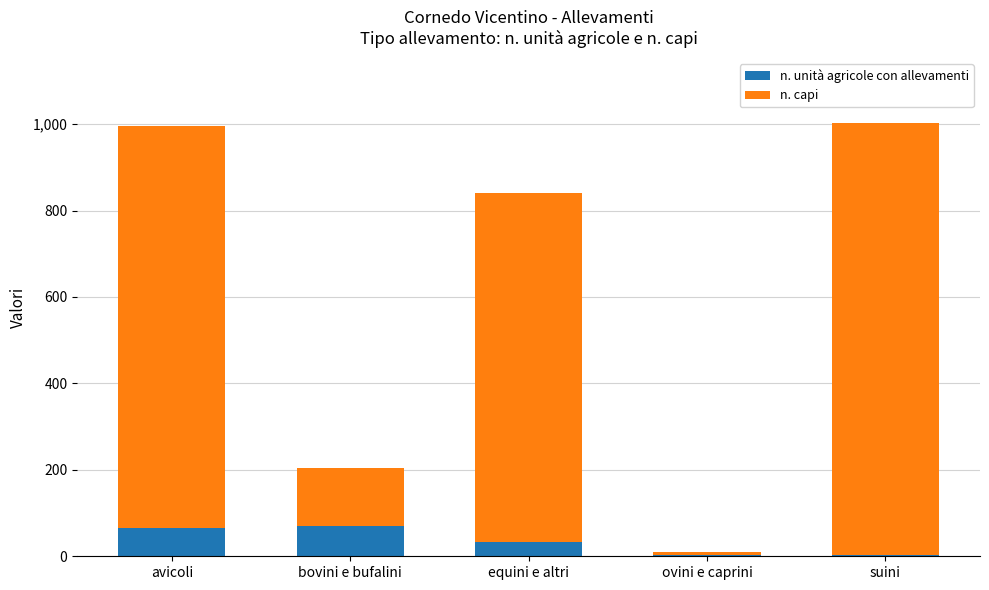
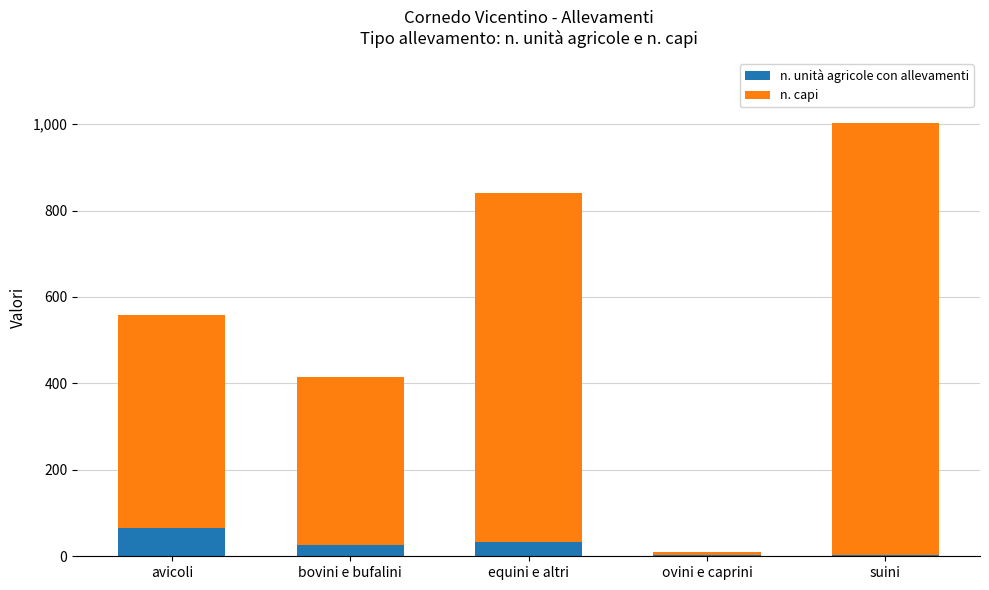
  {
    "n. unità agricole con allevamenti": {
      "avicoli": "70",
-     "bovini e bufalini": "70",
+     "bovini e bufalini": "30",
      "equini e altri": "30"
    },
    "n. capi": {
-     "avicoli": "930",
-     "bovini e bufalini": "130",
+     "avicoli": "490",
+     "bovini e bufalini": "390",
      "equini e altri": "810",
      "ovini e caprini": "10",
      "suini": "1,000"
    }
  }
